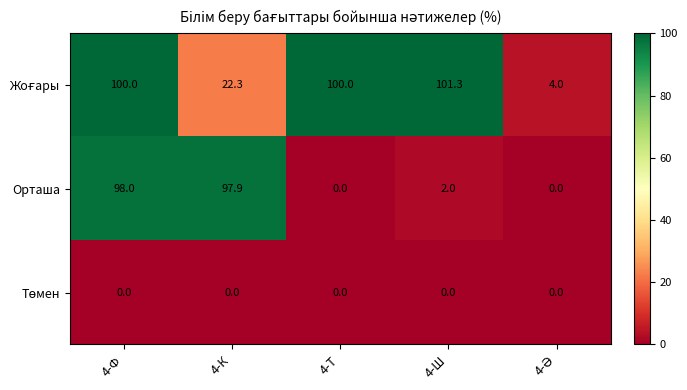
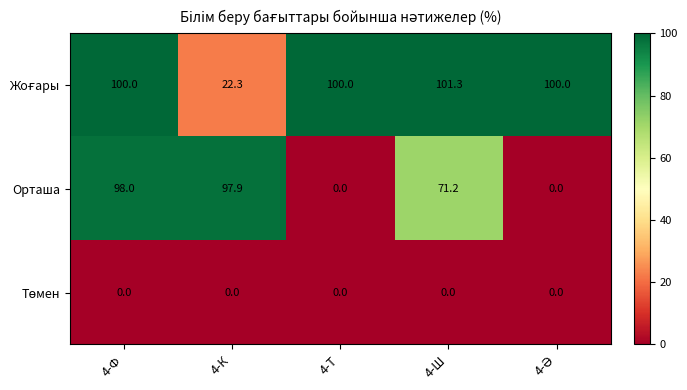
  {
    "Жоғары": {
      "4-Ф": 100.0,
      "4-К": 22.3,
      "4-Т": 100.0,
      "4-Ш": 101.3,
-     "4-Ә": 4.0
+     "4-Ә": 100.0
    },
    "Орташа": {
      "4-Ф": 98.0,
      "4-К": 97.9,
      "4-Т": 0.0,
-     "4-Ш": 2.0,
+     "4-Ш": 71.2,
      "4-Ә": 0.0
    },
    "Төмен": {
      "4-Ф": 0.0,
      "4-К": 0.0,
      "4-Т": 0.0,
      "4-Ш": 0.0,
      "4-Ә": 0.0
    }
  }
